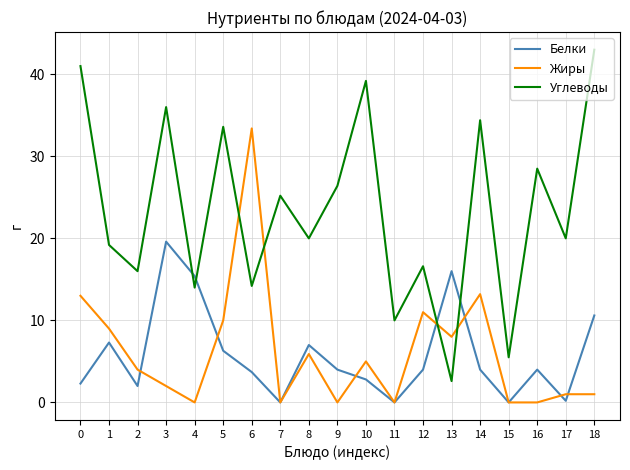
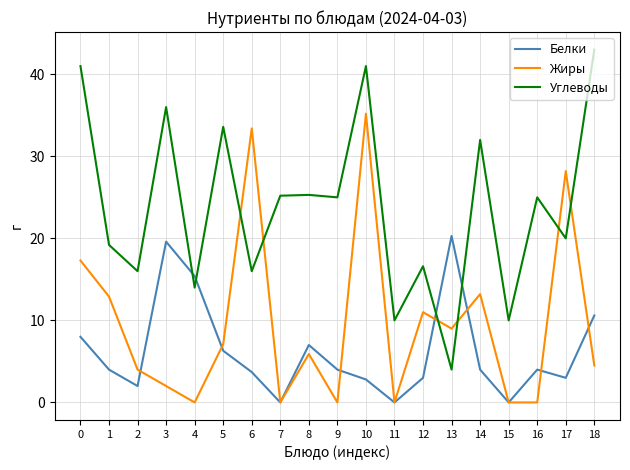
  {
    "Белки": {
-     "0": 2,
-     "1": 7,
+     "0": 8,
+     "1": 4,
      "2": 2,
      "3": 20,
      "4": 15,
      "5": 6,
      "6": 4,
      "8": 7,
      "9": 4,
      "10": 3,
-     "12": 4,
-     "13": 16,
+     "12": 3,
+     "13": 20,
      "14": 4,
      "16": 4,
-     "17": 0,
+     "17": 3,
      "18": 11
    },
    "Жиры": {
-     "0": 13,
-     "1": 9,
+     "0": 17,
+     "1": 13,
      "2": 4,
      "3": 2,
      "4": 0,
-     "5": 10,
+     "5": 7,
      "6": 33,
      "8": 6,
      "9": 0,
-     "10": 5,
+     "10": 35,
      "12": 11,
-     "13": 8,
+     "13": 9,
      "14": 13,
      "16": 0,
-     "17": 1,
-     "18": 1
+     "17": 28,
+     "18": 5
    },
    "Углеводы": {
      "0": 41,
      "1": 19,
      "2": 16,
      "3": 36,
      "4": 14,
      "5": 34,
-     "6": 14,
+     "6": 16,
      "7": 25,
-     "8": 20,
-     "9": 26,
-     "10": 39,
+     "8": 25,
+     "9": 25,
+     "10": 41,
      "11": 10,
      "12": 17,
-     "13": 3,
-     "14": 34,
-     "15": 6,
-     "16": 29,
+     "13": 4,
+     "14": 32,
+     "15": 10,
+     "16": 25,
      "17": 20
    }
  }
